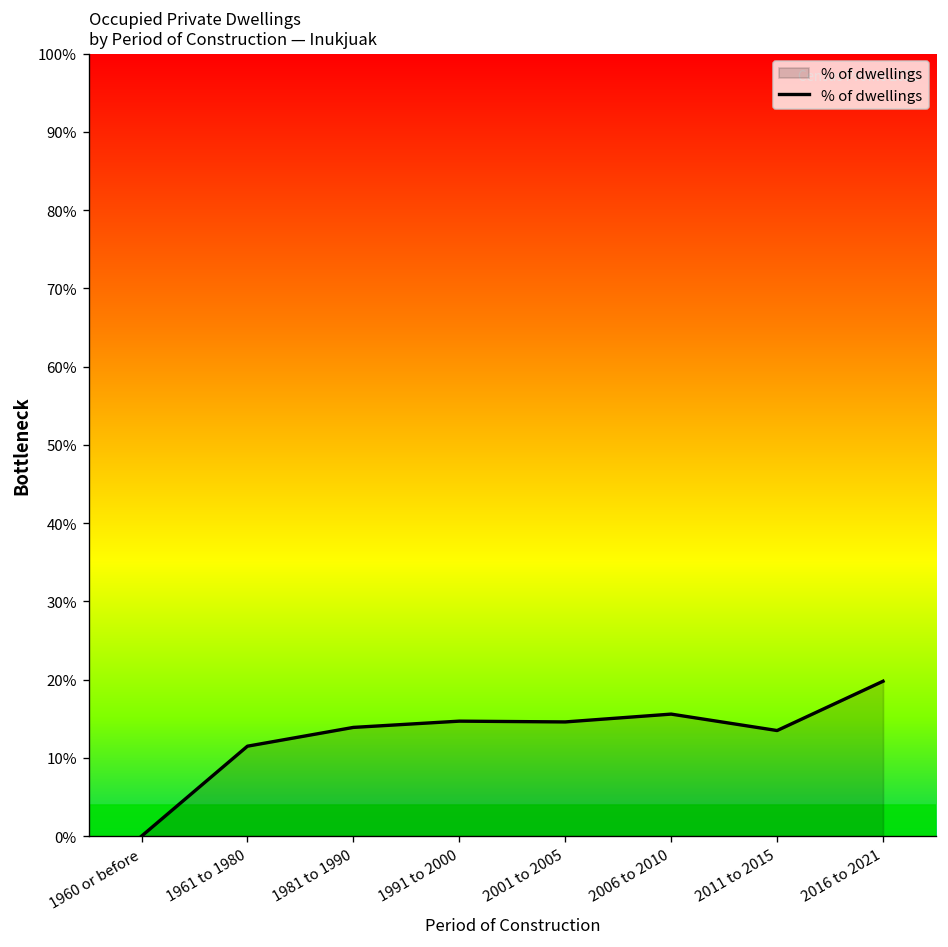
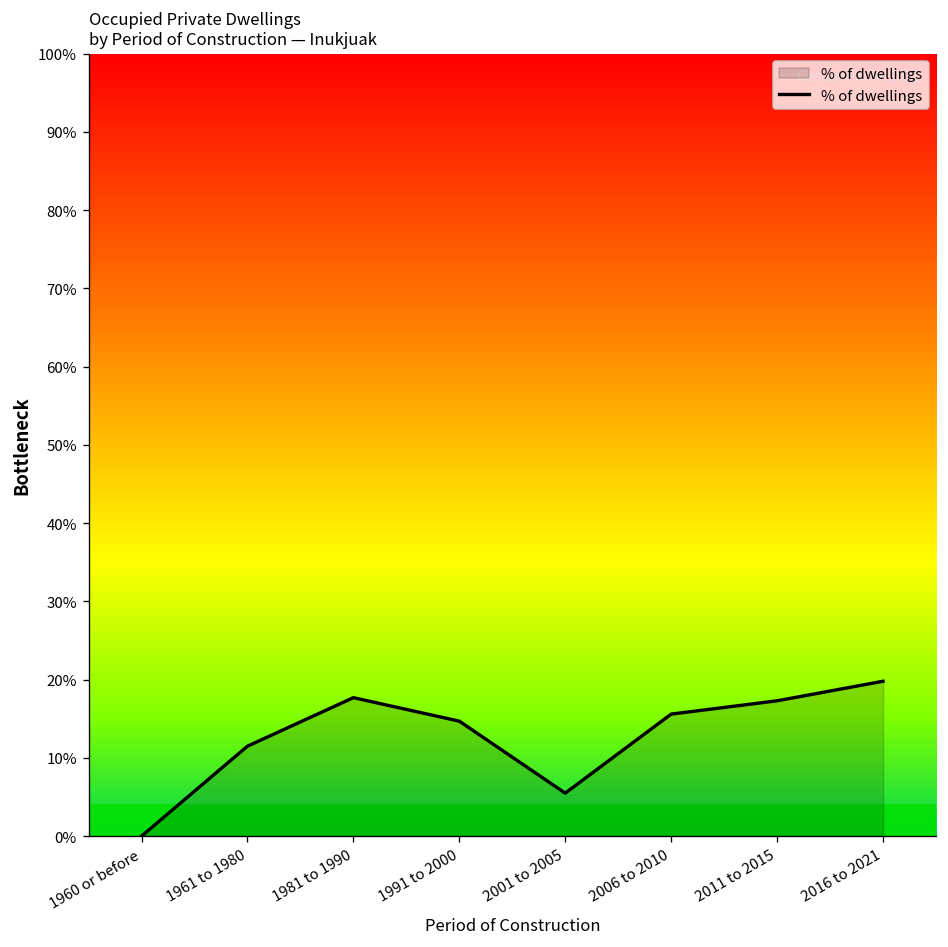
  {
    "1961 to 1980": "12%",
-   "1981 to 1990": "14%",
+   "1981 to 1990": "18%",
    "1991 to 2000": "15%",
-   "2001 to 2005": "15%",
+   "2001 to 2005": "6%",
    "2006 to 2010": "16%",
-   "2011 to 2015": "14%",
+   "2011 to 2015": "17%",
    "2016 to 2021": "20%"
  }
